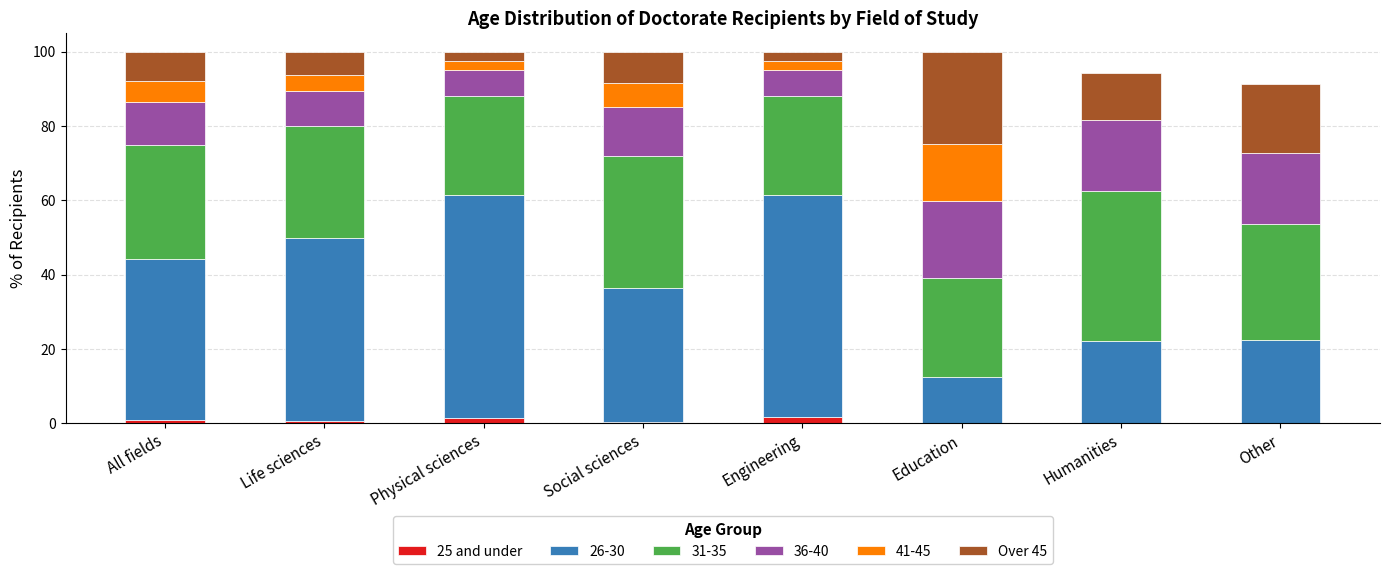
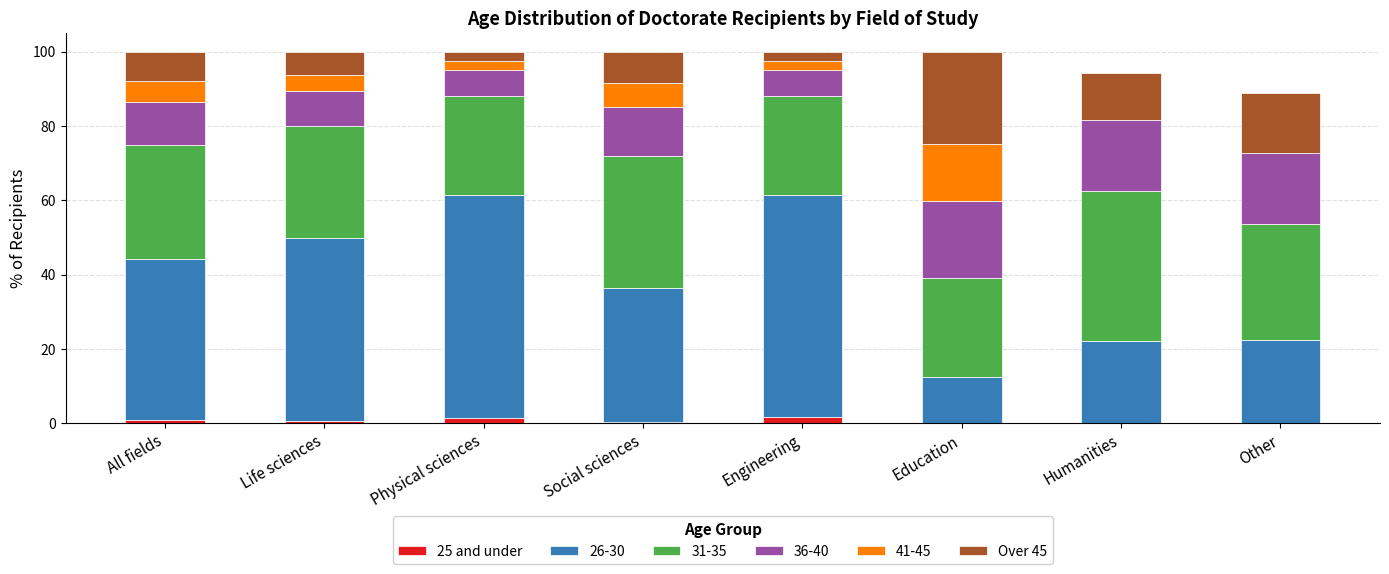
  {
    "25 and under": {
      "All fields": 1,
      "Physical sciences": 1,
      "Engineering": 2,
      "Humanities": 0,
      "Other": 0
    },
    "26-30": {
      "All fields": 44,
      "Life sciences": 49,
      "Physical sciences": 60,
      "Social sciences": 36,
      "Engineering": 60,
      "Education": 12,
      "Humanities": 22,
      "Other": 22
    },
    "31-35": {
      "All fields": 31,
      "Life sciences": 30,
      "Physical sciences": 27,
      "Social sciences": 36,
      "Engineering": 27,
      "Education": 27,
      "Humanities": 40,
      "Other": 31
    },
    "36-40": {
      "All fields": 12,
      "Life sciences": 10,
      "Physical sciences": 7,
      "Social sciences": 13,
      "Engineering": 7,
      "Education": 21,
      "Humanities": 19,
      "Other": 19
    },
    "41-45": {
      "All fields": 6,
      "Life sciences": 4,
      "Physical sciences": 2,
      "Social sciences": 6,
      "Engineering": 2,
      "Education": 15,
      "Humanities": 0,
      "Other": 0
    },
    "Over 45": {
      "All fields": 8,
      "Life sciences": 6,
      "Physical sciences": 3,
      "Social sciences": 9,
      "Engineering": 3,
      "Education": 25,
      "Humanities": 13,
-     "Other": 19
+     "Other": 16
    }
  }
